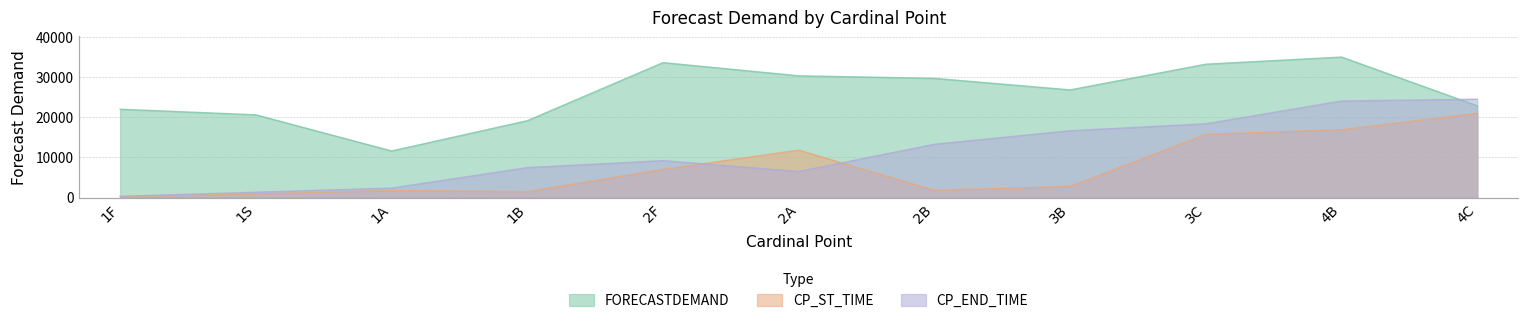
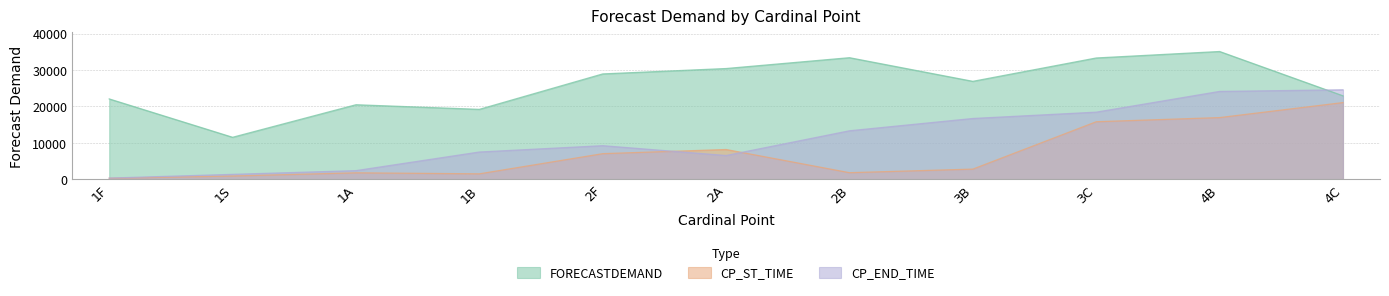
  {
    "FORECASTDEMAND": {
      "1F": 22000,
-     "1S": 21000,
-     "1A": 12000,
+     "1S": 12000,
+     "1A": 20000,
      "1B": 19000,
-     "2F": 34000,
+     "2F": 29000,
      "2A": 30000,
-     "2B": 30000,
+     "2B": 33000,
      "3B": 27000,
      "3C": 33000,
      "4B": 35000,
      "4C": 23000
    },
    "CP_ST_TIME": {
      "1B": 1000,
      "2F": 7000,
-     "2A": 12000,
+     "2A": 8000,
      "2B": 2000,
      "3B": 3000,
      "3C": 16000,
      "4B": 17000,
      "4C": 21000
    },
    "CP_END_TIME": {
      "1B": 7000,
      "2F": 9000,
      "2A": 7000,
      "2B": 13000,
      "3B": 17000,
      "3C": 18000,
      "4B": 24000,
      "4C": 25000
    }
  }
